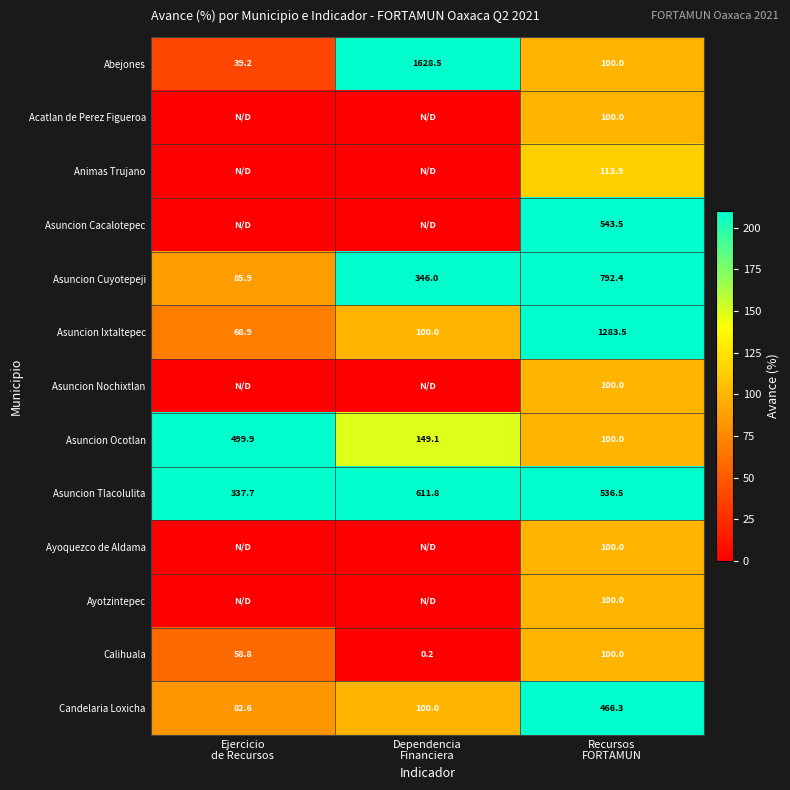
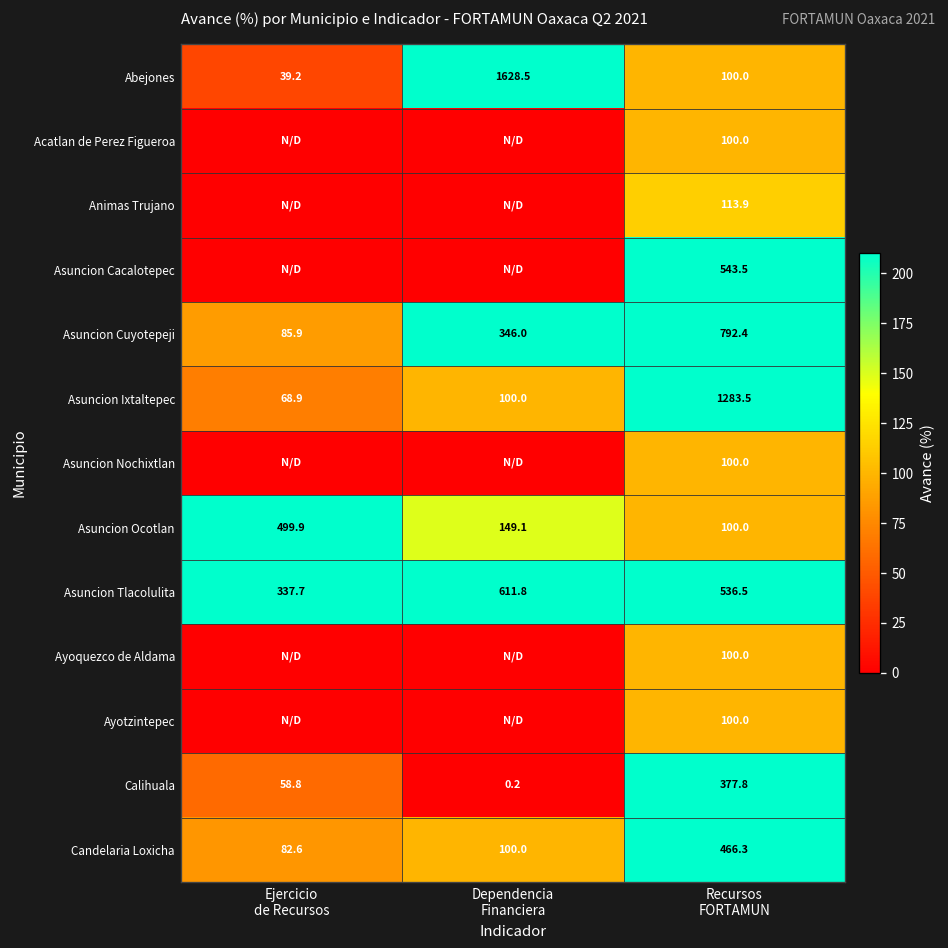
  {
    "Abejones": {
      "Ejercicio de Recursos": 39.2,
      "Dependencia Financiera": 1628.5,
      "Recursos FORTAMUN": 100.0
    },
    "Acatlan de Perez Figueroa": {
      "Recursos FORTAMUN": 100.0
    },
    "Animas Trujano": {
      "Recursos FORTAMUN": 113.9
    },
    "Asuncion Cacalotepec": {
      "Recursos FORTAMUN": 543.5
    },
    "Asuncion Cuyotepeji": {
      "Ejercicio de Recursos": 85.9,
      "Dependencia Financiera": 346.0,
      "Recursos FORTAMUN": 792.4
    },
    "Asuncion Ixtaltepec": {
      "Ejercicio de Recursos": 68.9,
      "Dependencia Financiera": 100.0,
      "Recursos FORTAMUN": 1283.5
    },
    "Asuncion Nochixtlan": {
      "Recursos FORTAMUN": 100.0
    },
    "Asuncion Ocotlan": {
      "Ejercicio de Recursos": 499.9,
      "Dependencia Financiera": 149.1,
      "Recursos FORTAMUN": 100.0
    },
    "Asuncion Tlacolulita": {
      "Ejercicio de Recursos": 337.7,
      "Dependencia Financiera": 611.8,
      "Recursos FORTAMUN": 536.5
    },
    "Ayoquezco de Aldama": {
      "Recursos FORTAMUN": 100.0
    },
    "Ayotzintepec": {
      "Recursos FORTAMUN": 100.0
    },
    "Calihuala": {
      "Ejercicio de Recursos": 58.8,
      "Dependencia Financiera": 0.2,
-     "Recursos FORTAMUN": 100.0
+     "Recursos FORTAMUN": 377.8
    },
    "Candelaria Loxicha": {
      "Ejercicio de Recursos": 82.6,
      "Dependencia Financiera": 100.0,
      "Recursos FORTAMUN": 466.3
    }
  }
